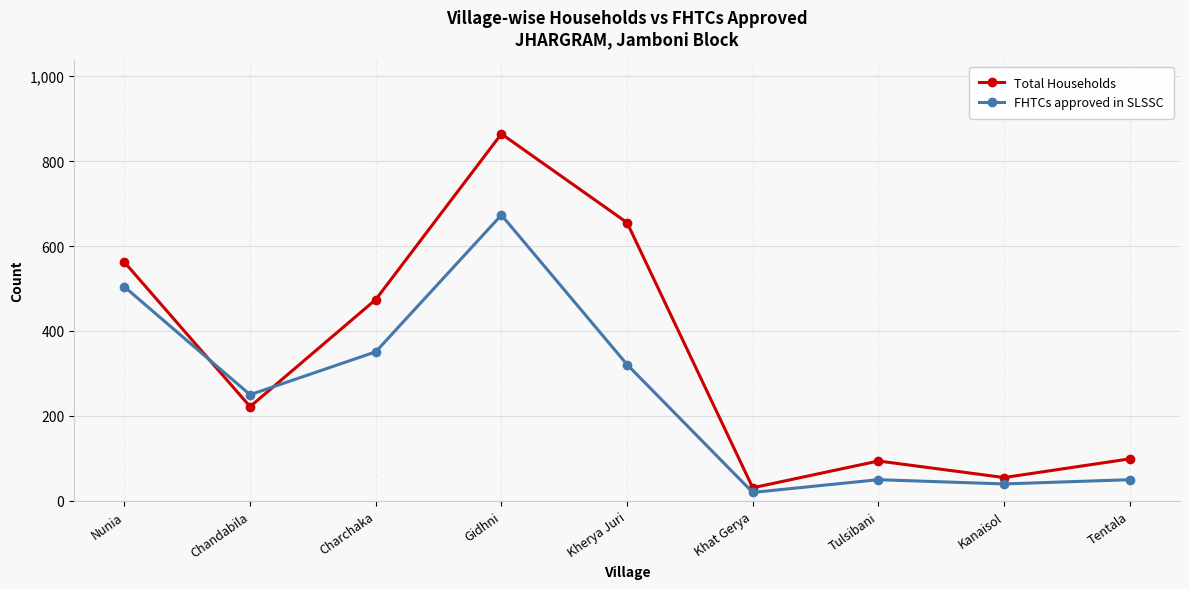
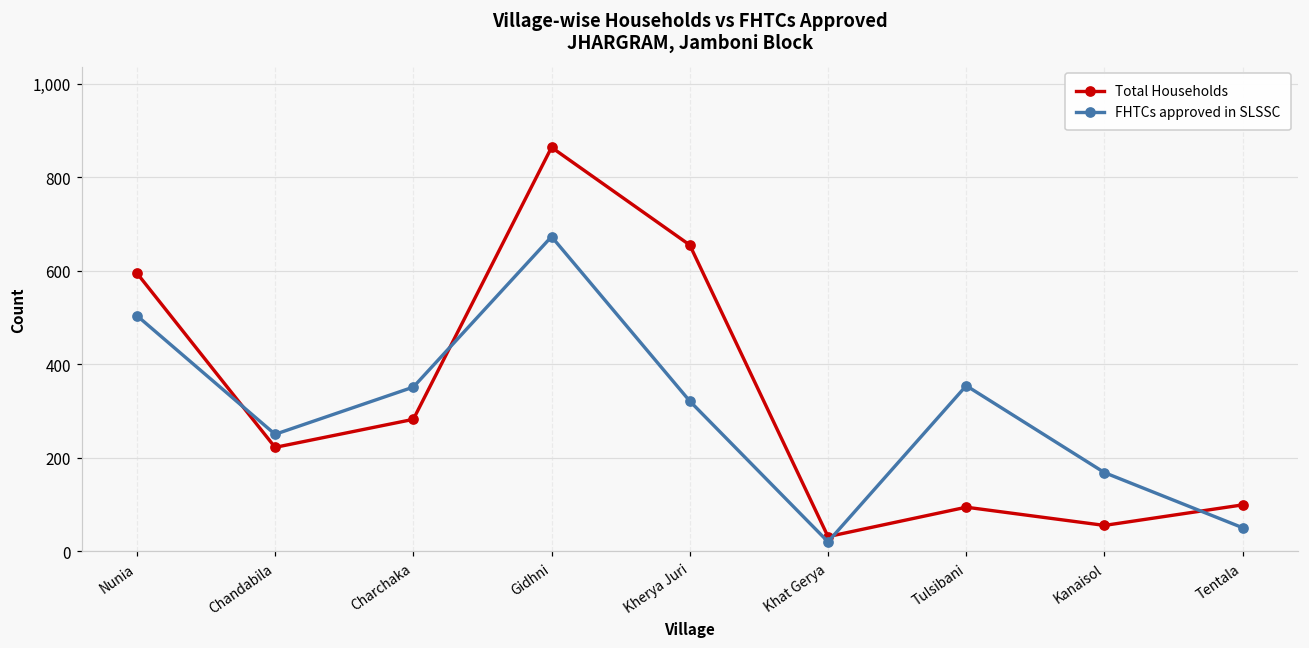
  {
    "Total Households": {
-     "Nunia": 560,
+     "Nunia": 600,
      "Chandabila": 220,
-     "Charchaka": 470,
+     "Charchaka": 280,
      "Gidhni": 860,
      "Kherya Juri": 660,
      "Khat Gerya": 30,
      "Tulsibani": 90,
      "Kanaisol": 60,
      "Tentala": 100
    },
    "FHTCs approved in SLSSC": {
      "Nunia": 500,
      "Chandabila": 250,
      "Charchaka": 350,
      "Gidhni": 670,
      "Kherya Juri": 320,
      "Khat Gerya": 20,
-     "Tulsibani": 50,
-     "Kanaisol": 40,
+     "Tulsibani": 350,
+     "Kanaisol": 170,
      "Tentala": 50
    }
  }
